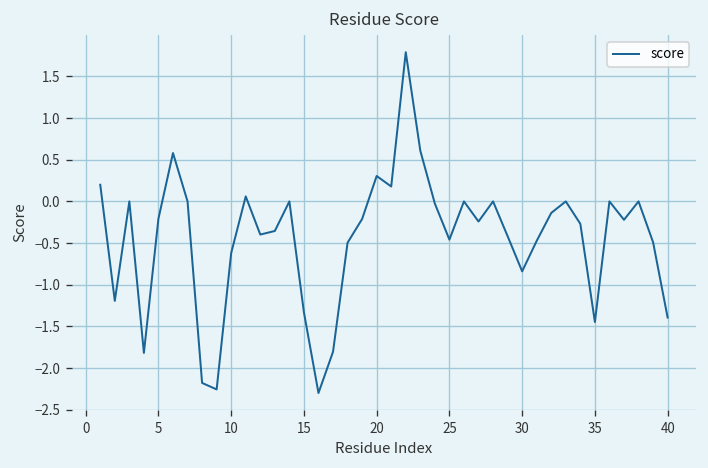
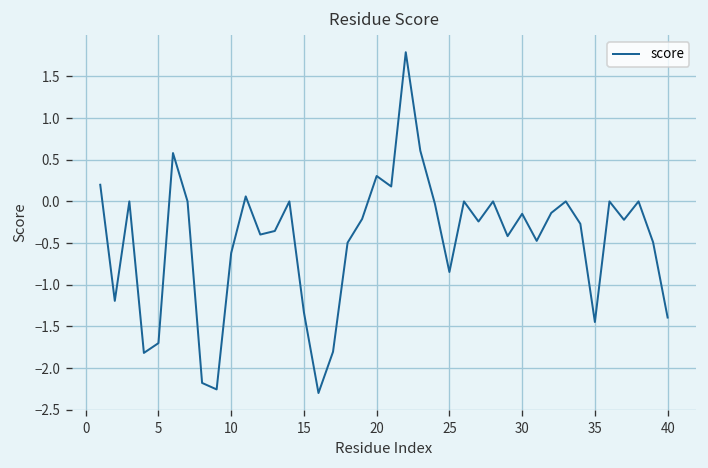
  {
-   "5": -0.2,
+   "5": -1.7,
    "10": -0.6,
    "15": -1.3,
    "20": 0.3,
-   "25": -0.5,
-   "30": -0.8,
+   "25": -0.8,
+   "30": -0.1,
    "35": -1.4,
    "40": -1.4
  }
